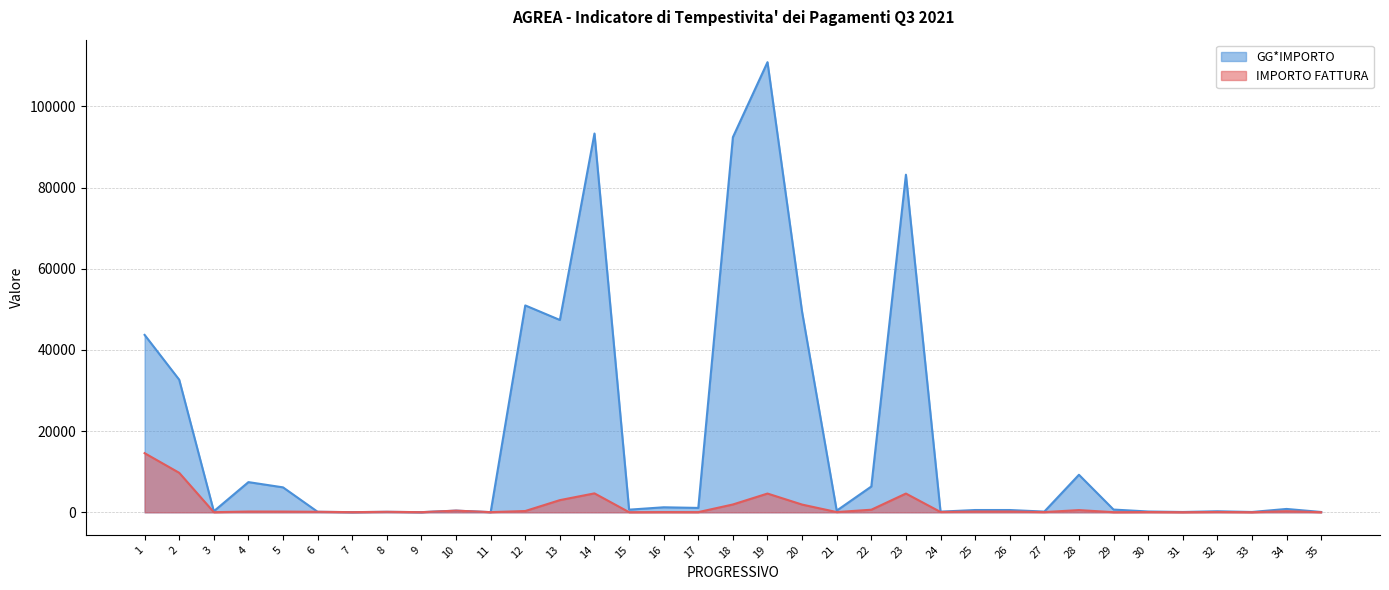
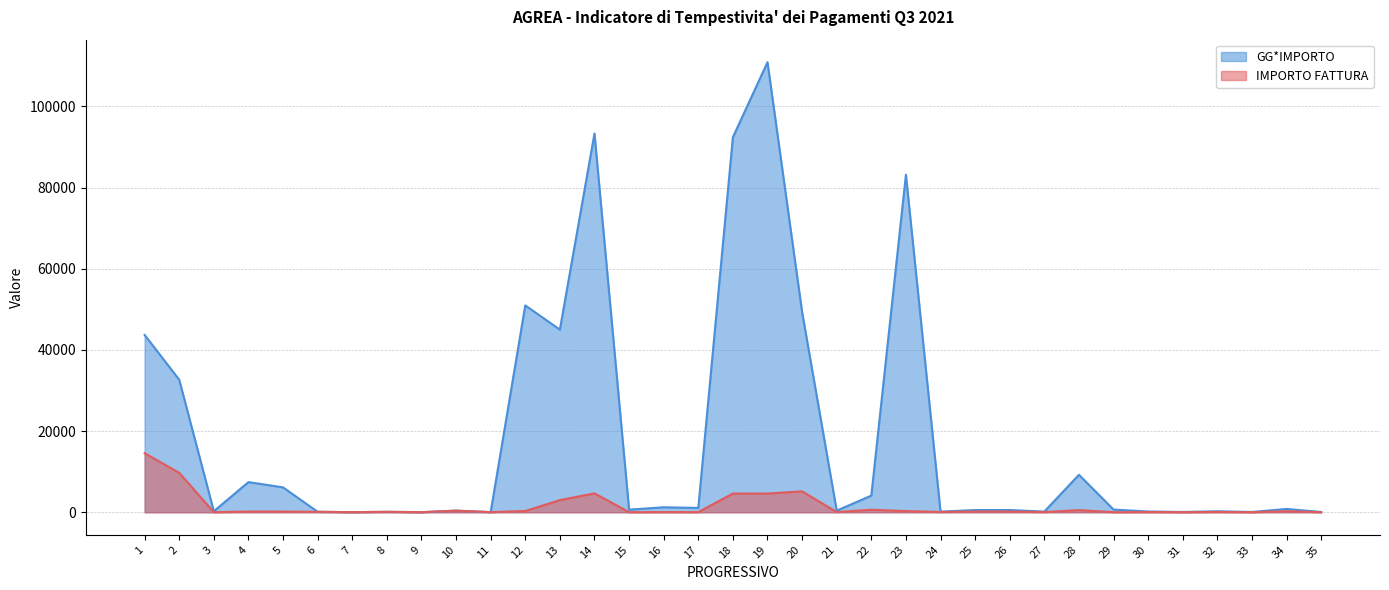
  {
    "GG*IMPORTO": {
      "1": 44000,
      "2": 33000,
      "4": 7000,
      "5": 6000,
      "12": 51000,
-     "13": 47000,
+     "13": 45000,
      "14": 93000,
      "15": 1000,
      "16": 1000,
      "17": 1000,
      "18": 92000,
      "19": 111000,
      "20": 49000,
-     "22": 6000,
+     "22": 4000,
      "23": 83000,
      "28": 9000,
      "29": 1000
    },
    "IMPORTO FATTURA": {
      "1": 15000,
      "2": 10000,
      "4": 0,
      "5": 0,
      "12": 0,
      "13": 3000,
      "14": 5000,
      "15": 0,
      "16": 0,
      "17": 0,
-     "18": 2000,
+     "18": 5000,
      "19": 5000,
-     "20": 2000,
+     "20": 5000,
      "22": 1000,
-     "23": 5000,
+     "23": 0,
      "28": 1000,
      "29": 0
    }
  }
